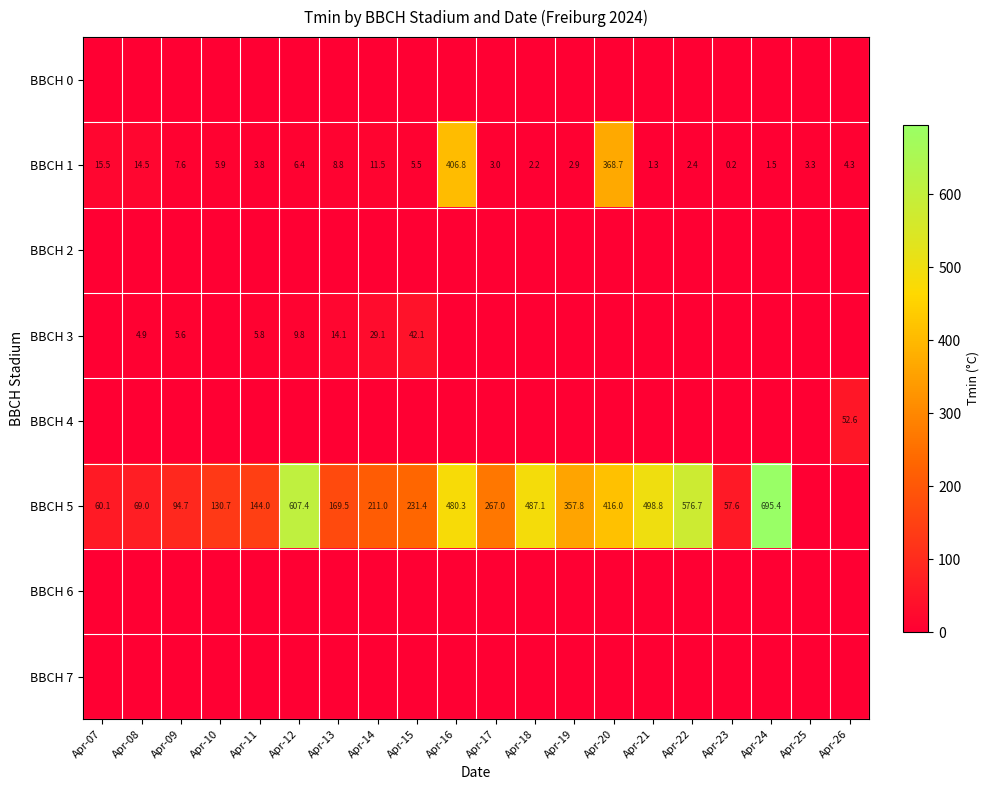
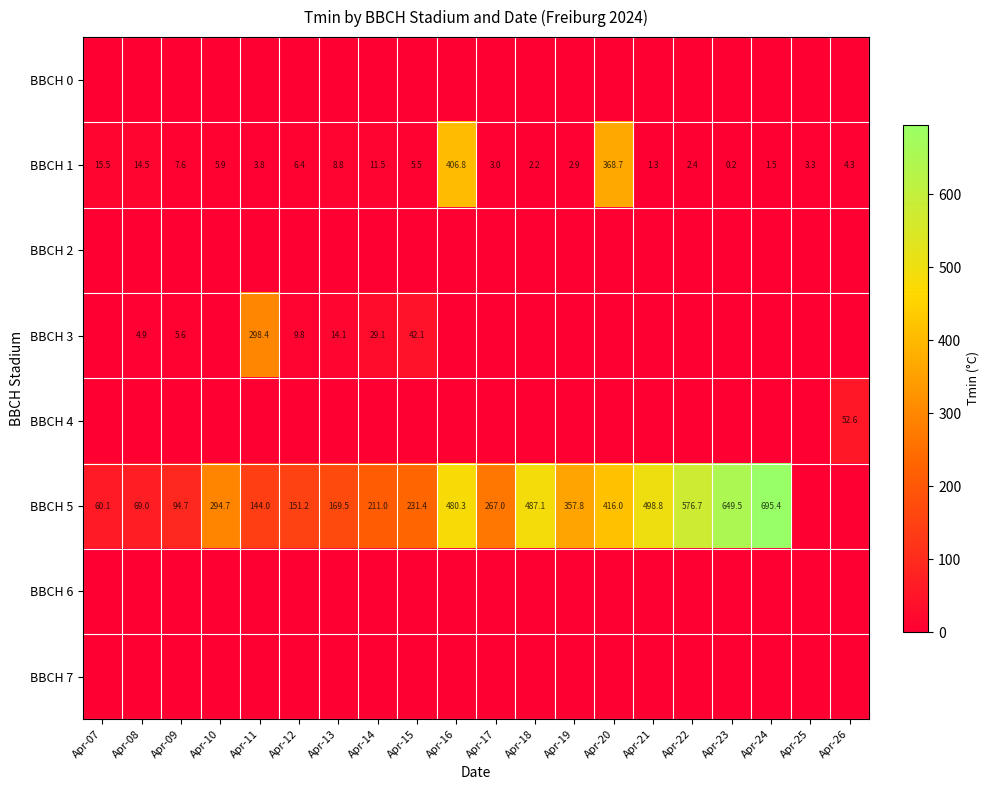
  {
    "BBCH 1": {
      "Apr-07": 15.5,
      "Apr-08": 14.5,
      "Apr-09": 7.6,
      "Apr-10": 5.9,
      "Apr-11": 3.8,
      "Apr-12": 6.4,
      "Apr-13": 8.8,
      "Apr-14": 11.5,
      "Apr-15": 5.5,
      "Apr-16": 406.8,
      "Apr-17": 3.0,
      "Apr-18": 2.2,
      "Apr-19": 2.9,
      "Apr-20": 368.7,
      "Apr-21": 1.3,
      "Apr-22": 2.4,
      "Apr-23": 0.2,
      "Apr-24": 1.5,
      "Apr-25": 3.3,
      "Apr-26": 4.3
    },
    "BBCH 3": {
      "Apr-08": 4.9,
      "Apr-09": 5.6,
-     "Apr-11": 5.8,
+     "Apr-11": 298.4,
      "Apr-12": 9.8,
      "Apr-13": 14.1,
      "Apr-14": 29.1,
      "Apr-15": 42.1
    },
    "BBCH 4": {
      "Apr-26": 52.6
    },
    "BBCH 5": {
      "Apr-07": 60.1,
      "Apr-08": 69.0,
      "Apr-09": 94.7,
-     "Apr-10": 130.7,
+     "Apr-10": 294.7,
      "Apr-11": 144.0,
-     "Apr-12": 607.4,
+     "Apr-12": 151.2,
      "Apr-13": 169.5,
      "Apr-14": 211.0,
      "Apr-15": 231.4,
      "Apr-16": 480.3,
      "Apr-17": 267.0,
      "Apr-18": 487.1,
      "Apr-19": 357.8,
      "Apr-20": 416.0,
      "Apr-21": 498.8,
      "Apr-22": 576.7,
-     "Apr-23": 57.6,
+     "Apr-23": 649.5,
      "Apr-24": 695.4
    }
  }
